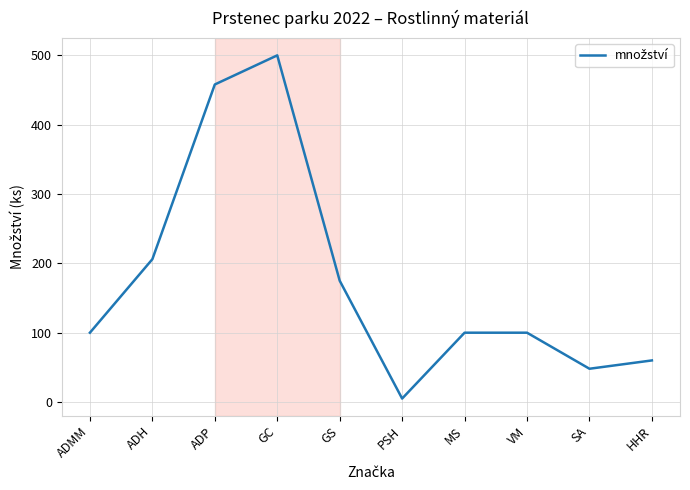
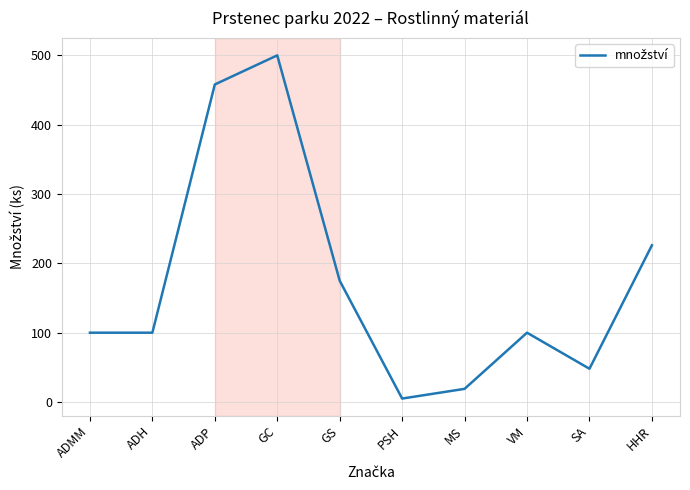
  {
    "ADMM": 100,
-   "ADH": 210,
+   "ADH": 100,
    "ADP": 460,
    "GC": 500,
    "GS": 180,
    "PSH": 10,
-   "MS": 100,
+   "MS": 20,
    "VM": 100,
    "SA": 50,
-   "HHR": 60
+   "HHR": 230
  }
